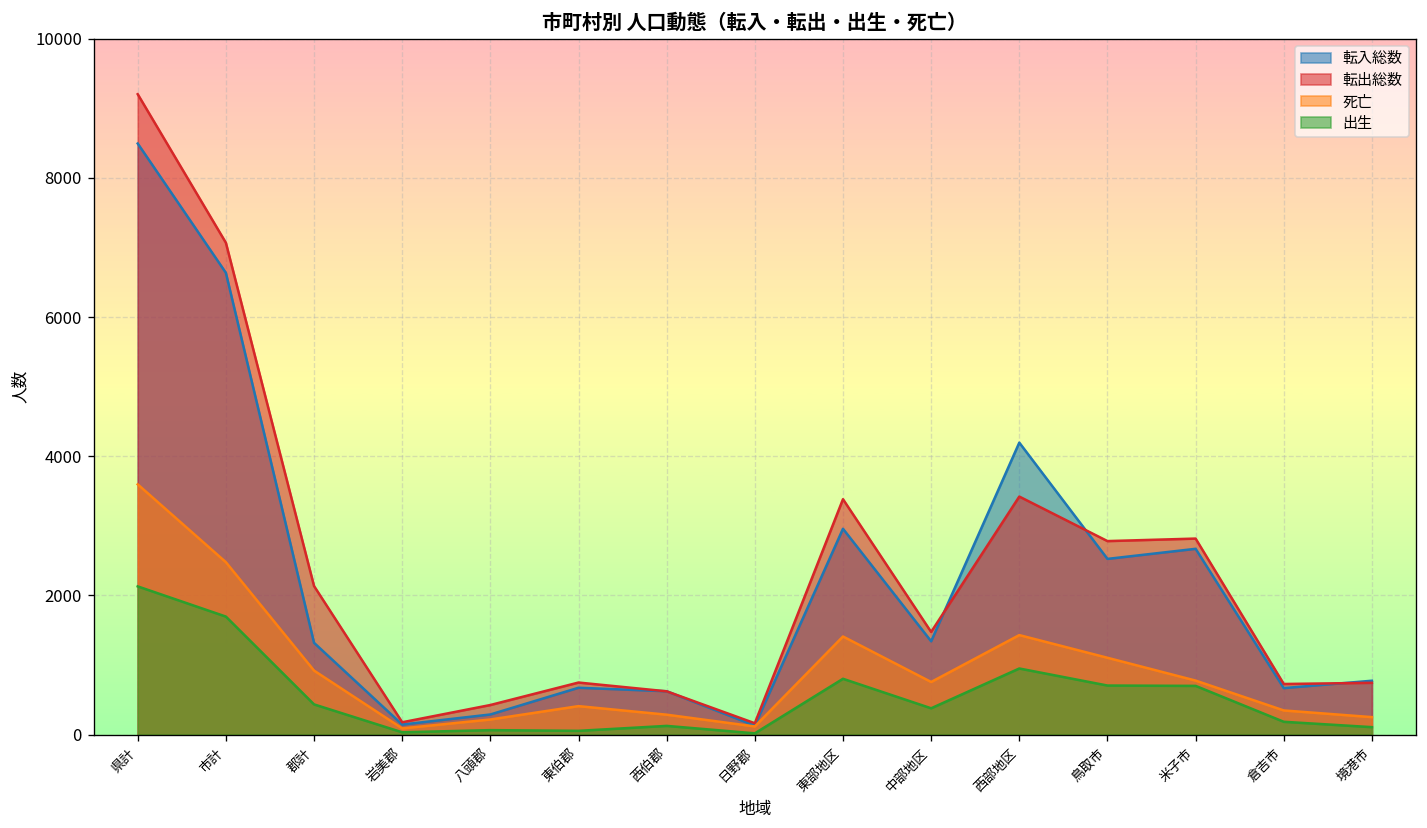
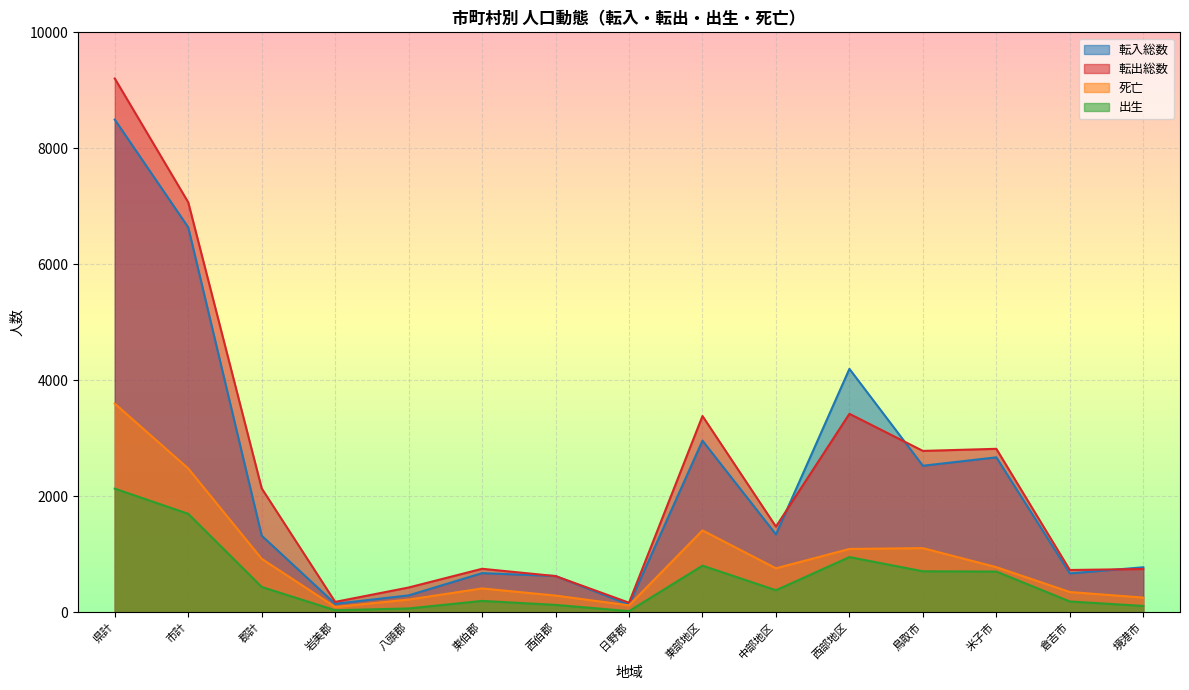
  {
    "転入総数": {
      "県計": 8500,
      "市計": 6600,
      "郡計": 1300,
      "八頭郡": 300,
      "東伯郡": 700,
      "東部地区": 3000,
      "中部地区": 1300,
      "西部地区": 4200,
      "鳥取市": 2500,
      "米子市": 2700,
      "倉吉市": 700
    },
    "転出総数": {
      "県計": 9200,
      "市計": 7100,
      "郡計": 2100,
      "八頭郡": 400,
      "東伯郡": 700,
      "東部地区": 3400,
      "中部地区": 1500,
      "西部地区": 3400,
      "鳥取市": 2800,
      "米子市": 2800,
      "倉吉市": 700
    },
    "死亡": {
      "県計": 3600,
      "市計": 2500,
      "郡計": 900,
      "岩美郡": 100,
      "八頭郡": 200,
      "東伯郡": 400,
      "西伯郡": 300,
      "東部地区": 1400,
      "中部地区": 800,
-     "西部地区": 1400,
+     "西部地区": 1100,
      "鳥取市": 1100,
      "米子市": 800,
      "倉吉市": 300,
      "境港市": 300
    },
    "出生": {
      "県計": 2100,
      "市計": 1700,
      "郡計": 400,
      "岩美郡": 0,
      "八頭郡": 100,
-     "東伯郡": 100,
+     "東伯郡": 200,
      "西伯郡": 100,
      "日野郡": 0,
      "東部地区": 800,
      "中部地区": 400,
      "西部地区": 1000,
      "鳥取市": 700,
      "米子市": 700,
      "倉吉市": 200,
      "境港市": 100
    }
  }
